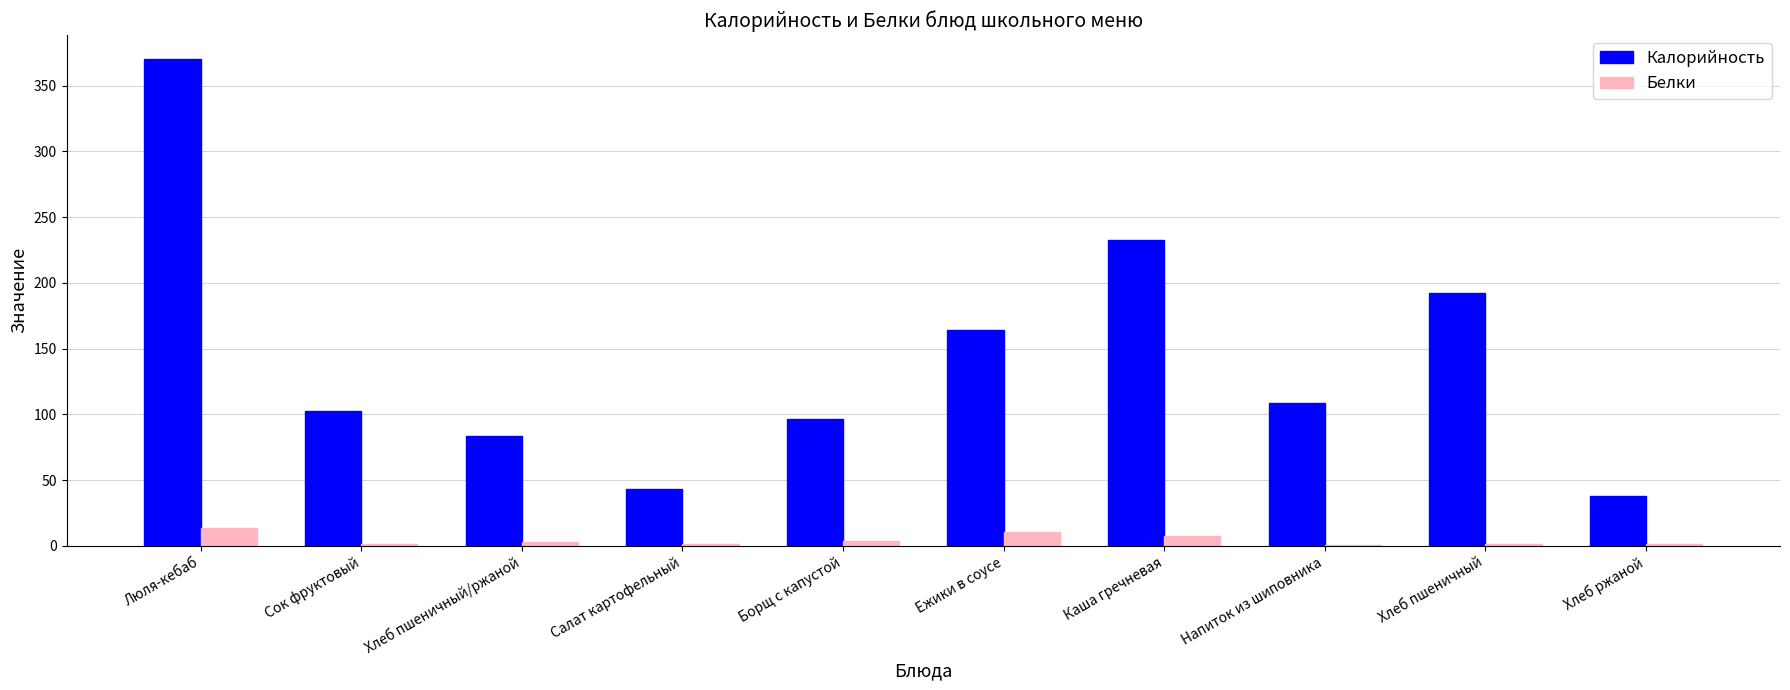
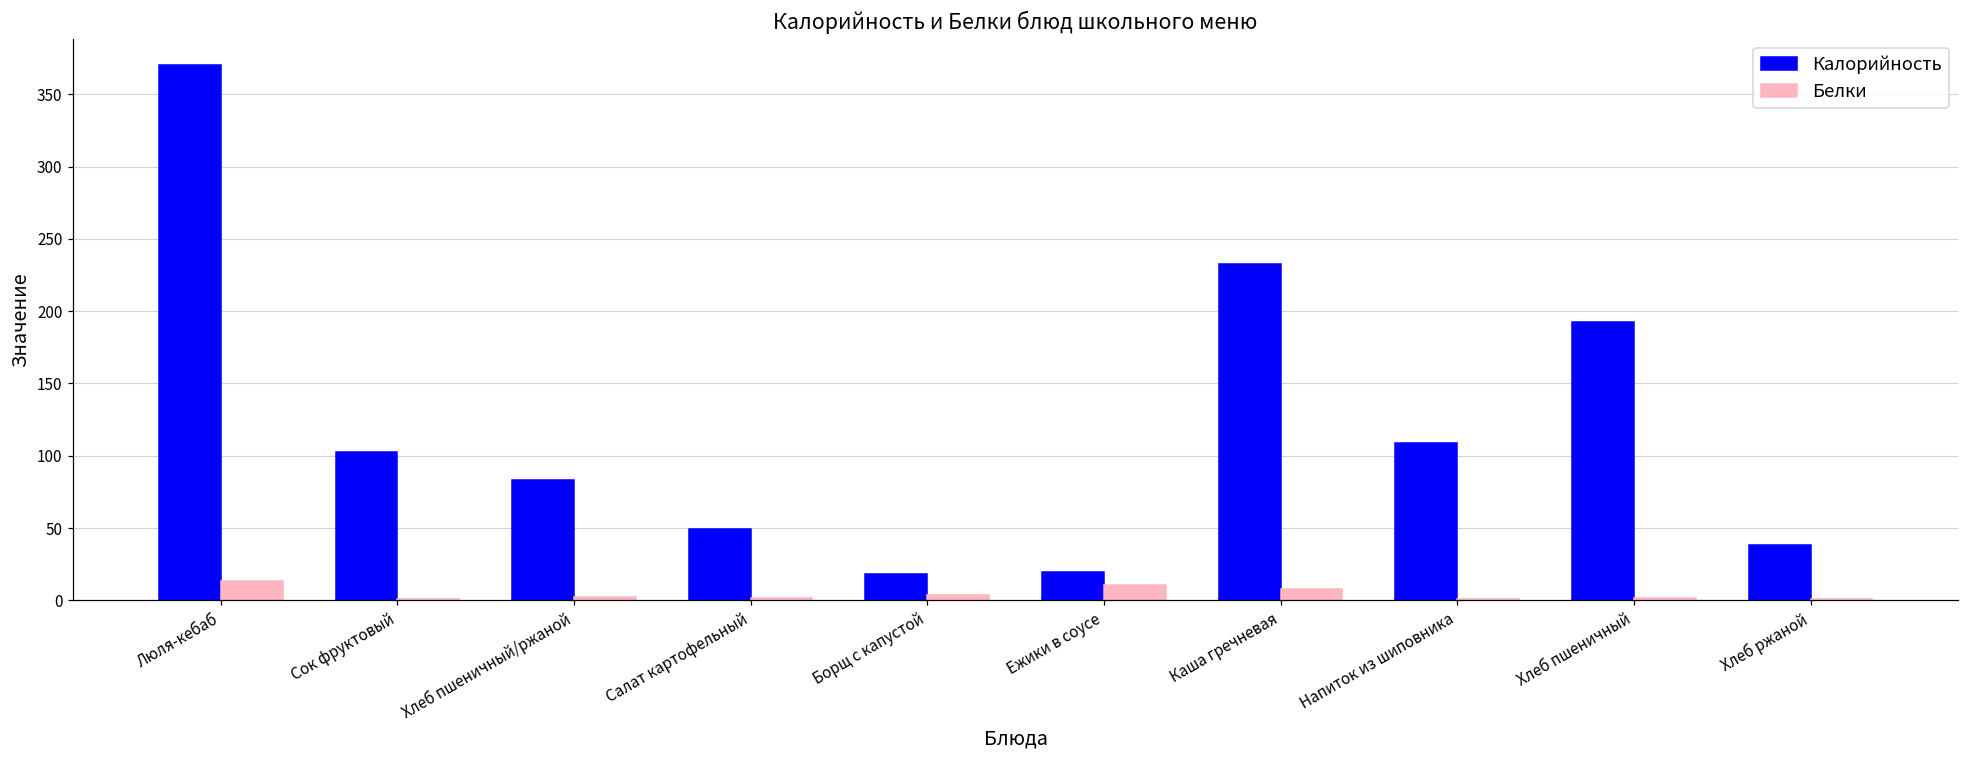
  {
    "Калорийность": {
      "Люля-кебаб": 370,
      "Сок фруктовый": 102,
      "Хлеб пшеничный/ржаной": 83,
-     "Салат картофельный": 43,
-     "Борщ с капустой": 96,
-     "Ежики в соусе": 164,
+     "Салат картофельный": 49,
+     "Борщ с капустой": 18,
+     "Ежики в соусе": 20,
      "Каша гречневая": 233,
      "Напиток из шиповника": 109,
      "Хлеб пшеничный": 192,
      "Хлеб ржаной": 38
    },
    "Белки": {
      "Люля-кебаб": 14,
      "Хлеб пшеничный/ржаной": 3,
      "Борщ с капустой": 4,
      "Ежики в соусе": 11,
      "Каша гречневая": 8
    }
  }
